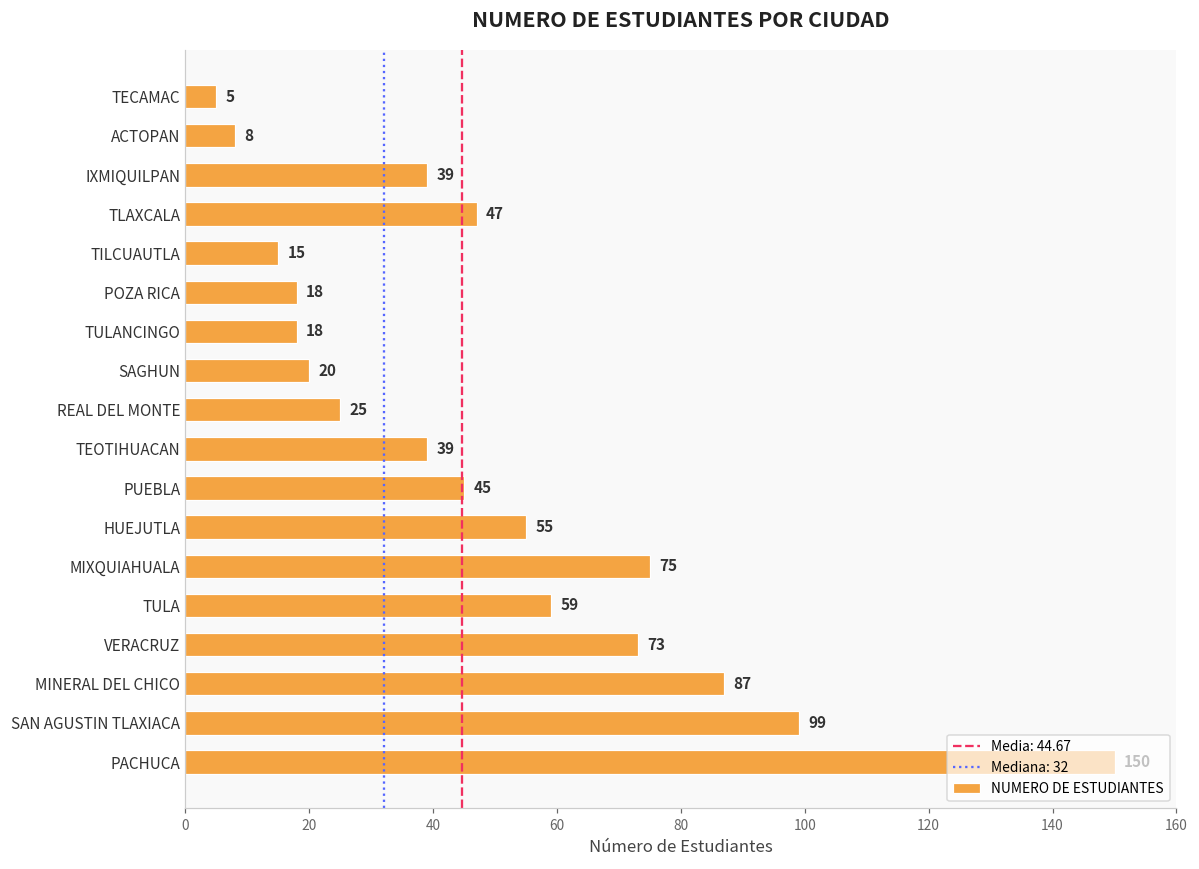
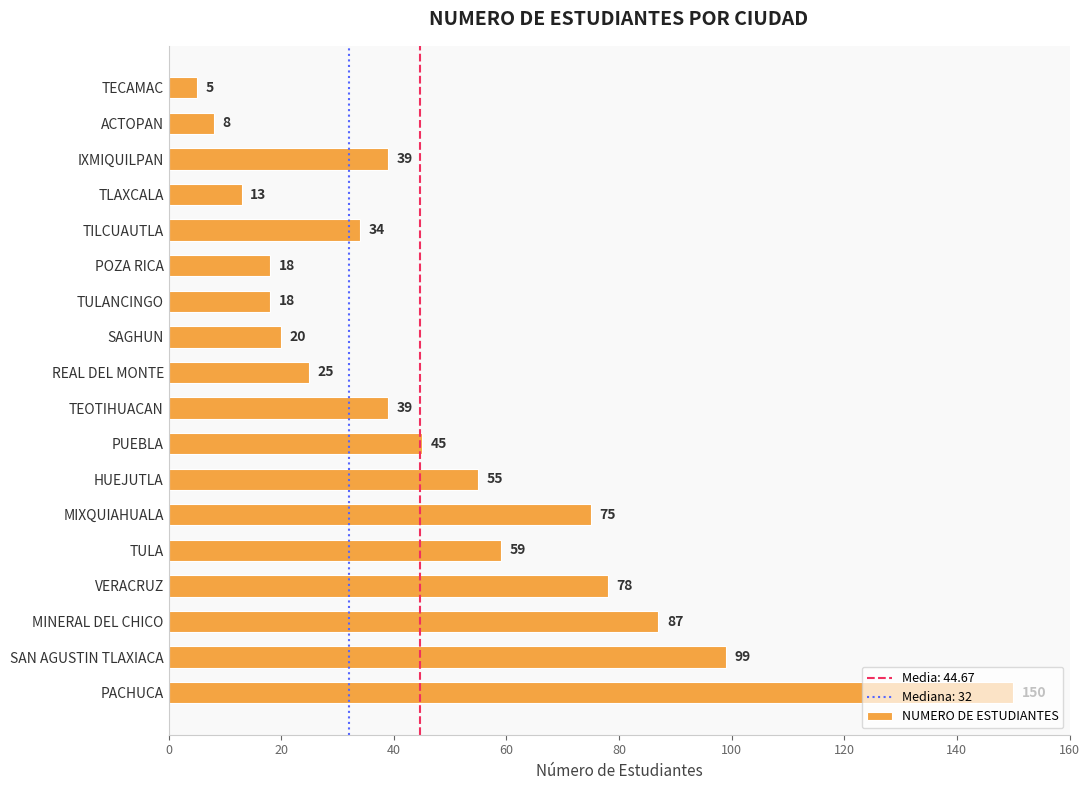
  {
    "TECAMAC": 5,
    "ACTOPAN": 8,
    "IXMIQUILPAN": 39,
-   "TLAXCALA": 47,
-   "TILCUAUTLA": 15,
+   "TLAXCALA": 13,
+   "TILCUAUTLA": 34,
    "POZA RICA": 18,
    "TULANCINGO": 18,
    "SAGHUN": 20,
    "REAL DEL MONTE": 25,
    "TEOTIHUACAN": 39,
    "PUEBLA": 45,
    "HUEJUTLA": 55,
    "MIXQUIAHUALA": 75,
    "TULA": 59,
-   "VERACRUZ": 73,
+   "VERACRUZ": 78,
    "MINERAL DEL CHICO": 87,
    "SAN AGUSTIN TLAXIACA": 99
  }
